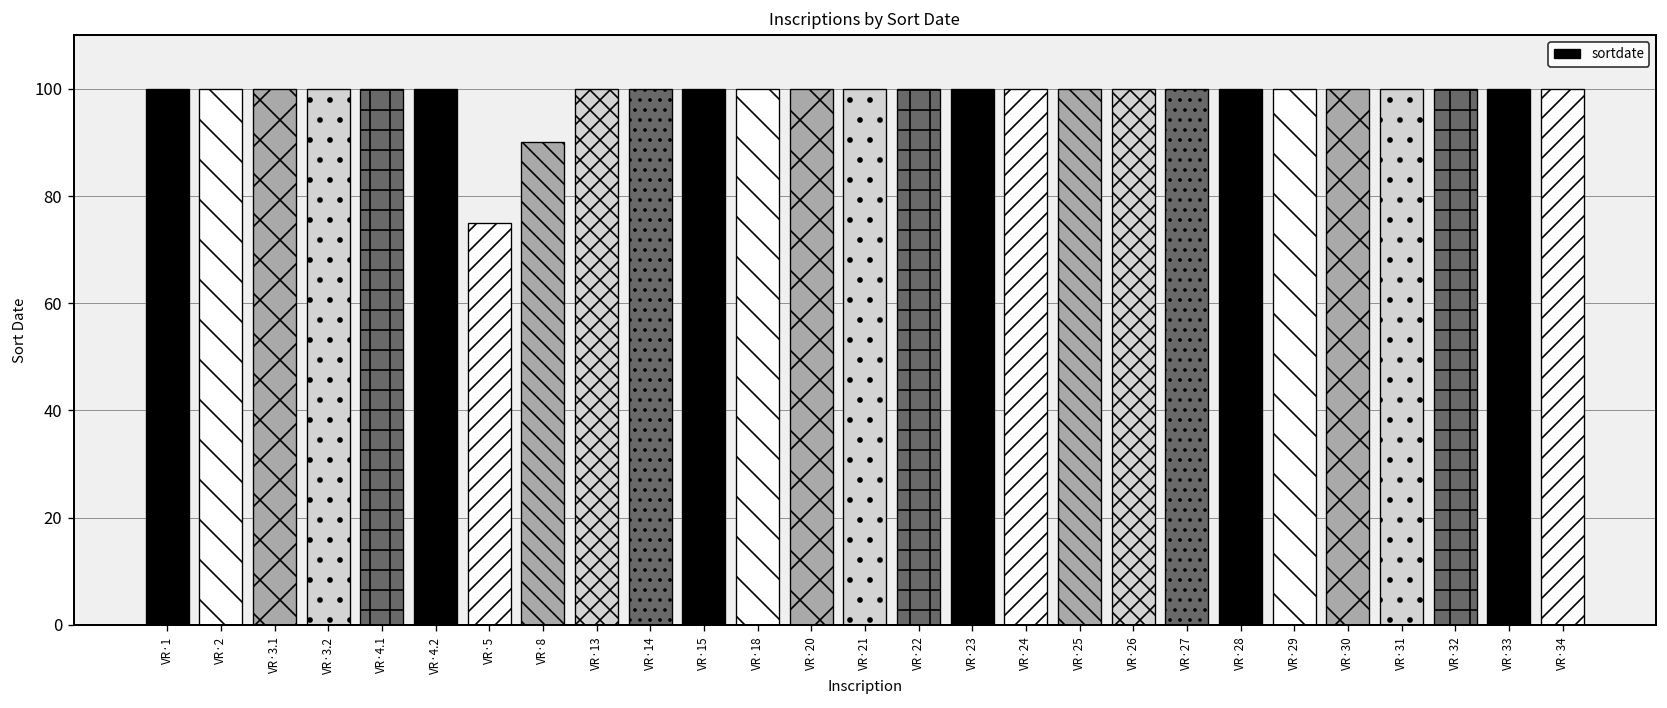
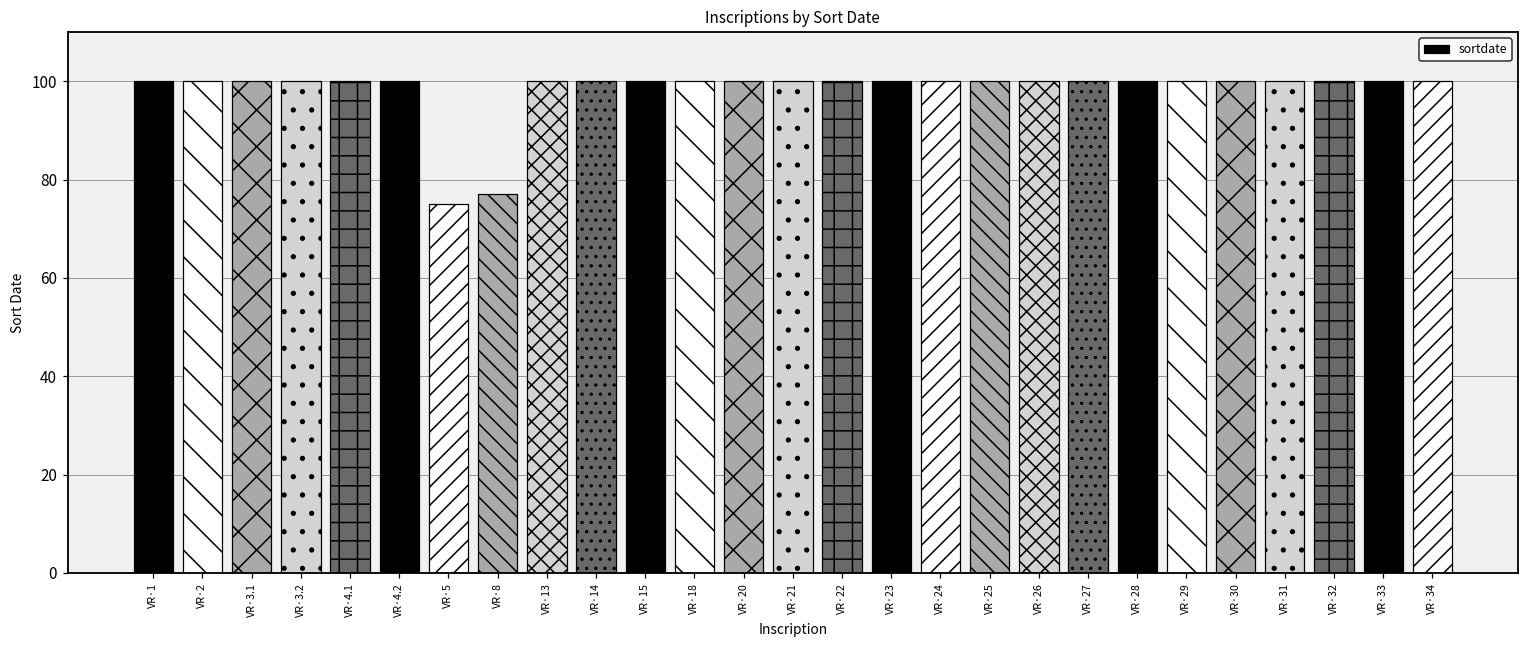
  {
    "VR·1": 100,
    "VR·2": 100,
    "VR·3.1": 100,
    "VR·3.2": 100,
    "VR·4.1": 100,
    "VR·4.2": 100,
    "VR·5": 75,
-   "VR·8": 90,
+   "VR·8": 77,
    "VR·13": 100,
    "VR·14": 100,
    "VR·15": 100,
    "VR·18": 100,
    "VR·20": 100,
    "VR·21": 100,
    "VR·22": 100,
    "VR·23": 100,
    "VR·24": 100,
    "VR·25": 100,
    "VR·26": 100,
    "VR·27": 100,
    "VR·28": 100,
    "VR·29": 100,
    "VR·30": 100,
    "VR·31": 100,
    "VR·32": 100,
    "VR·33": 100,
    "VR·34": 100
  }
